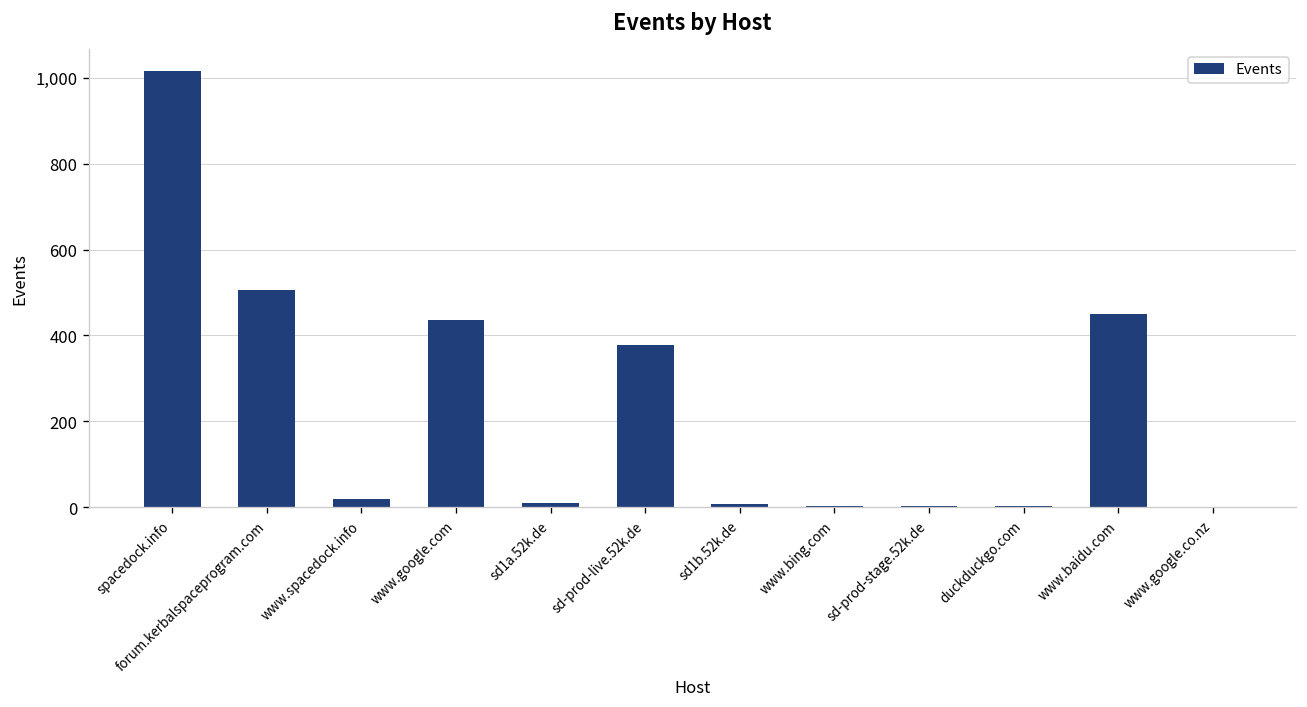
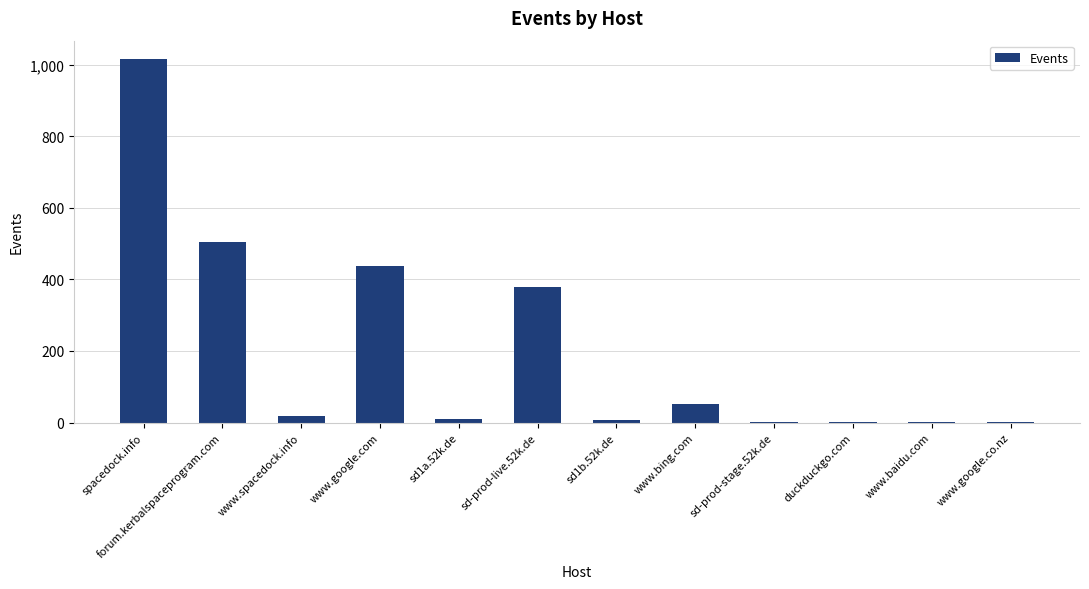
  {
    "spacedock.info": "1,020",
    "forum.kerbalspaceprogram.com": "510",
    "www.spacedock.info": "20",
    "www.google.com": "440",
    "sd1a.52k.de": "10",
    "sd-prod-live.52k.de": "380",
    "sd1b.52k.de": "10",
-   "www.bing.com": "0",
-   "www.baidu.com": "450"
+   "www.bing.com": "50",
+   "www.baidu.com": "0"
  }
